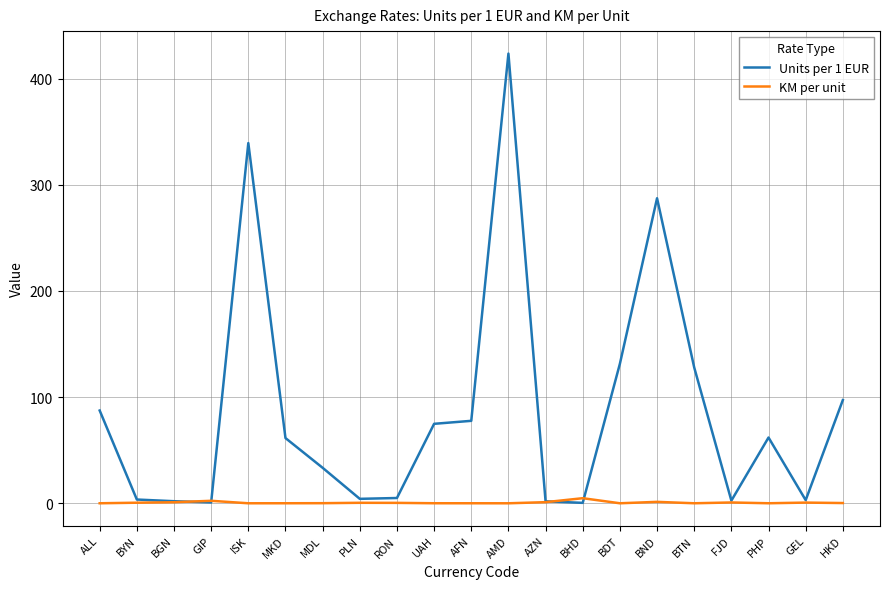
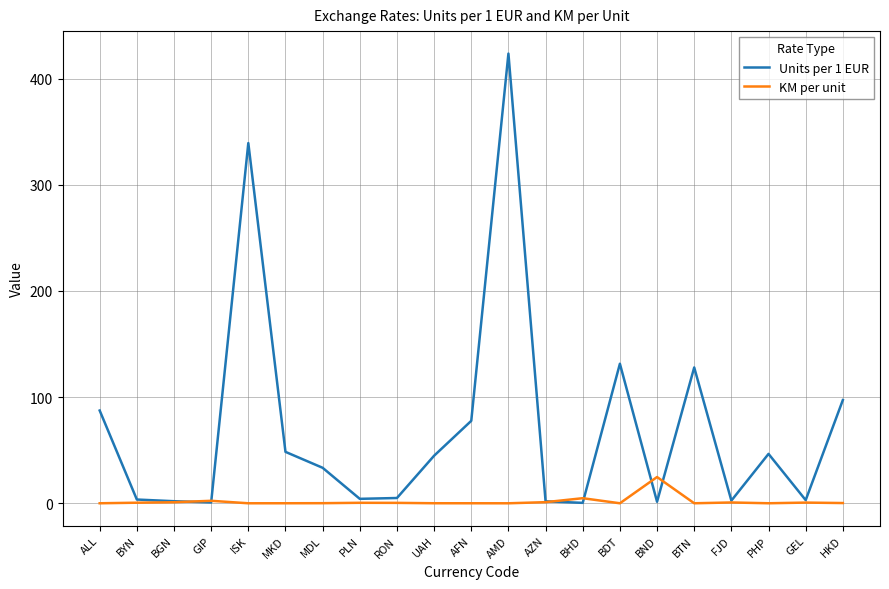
  {
    "Units per 1 EUR": {
      "ALL": 87,
      "BYN": 4,
      "ISK": 339,
-     "MKD": 61,
+     "MKD": 48,
      "MDL": 33,
      "PLN": 4,
      "RON": 5,
-     "UAH": 75,
+     "UAH": 45,
      "AFN": 78,
      "AMD": 424,
      "BHD": 0,
      "BDT": 131,
-     "BND": 287,
+     "BND": 1,
      "BTN": 128,
-     "PHP": 62,
+     "PHP": 47,
      "HKD": 97
    },
    "KM per unit": {
      "ALL": 0,
      "BYN": 1,
      "ISK": 0,
      "MKD": 0,
      "MDL": 0,
      "PLN": 0,
      "RON": 0,
      "UAH": 0,
      "AFN": 0,
      "AMD": 0,
      "BHD": 5,
      "BDT": 0,
-     "BND": 1,
+     "BND": 25,
      "BTN": 0,
      "PHP": 0,
      "HKD": 0
    }
  }
